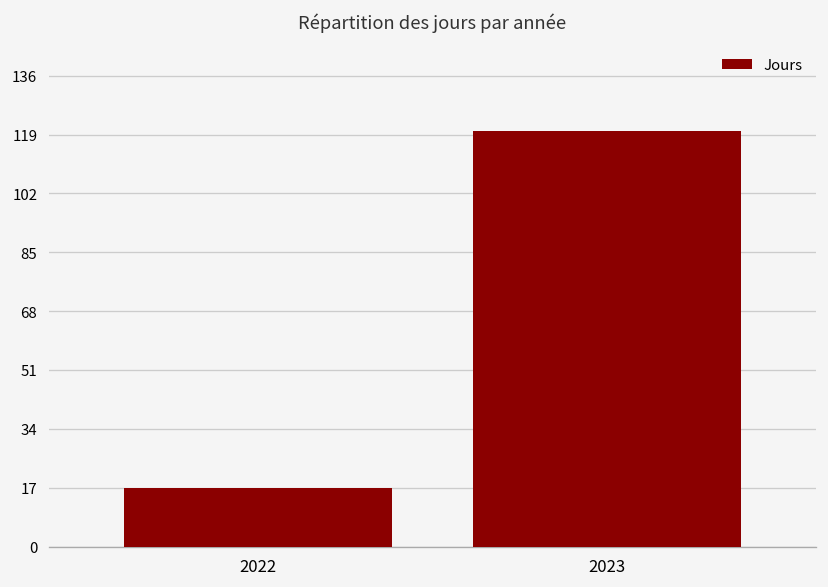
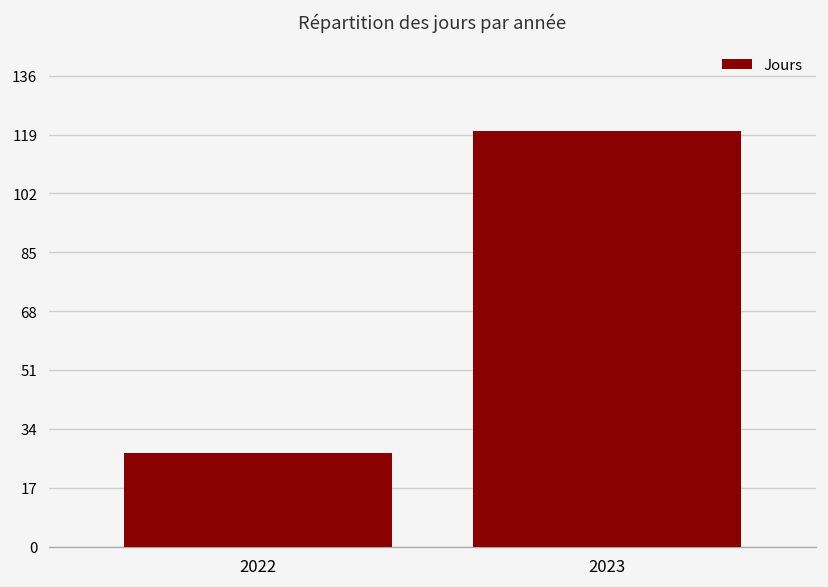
  {
-   "2022": 17,
+   "2022": 27,
    "2023": 120
  }
